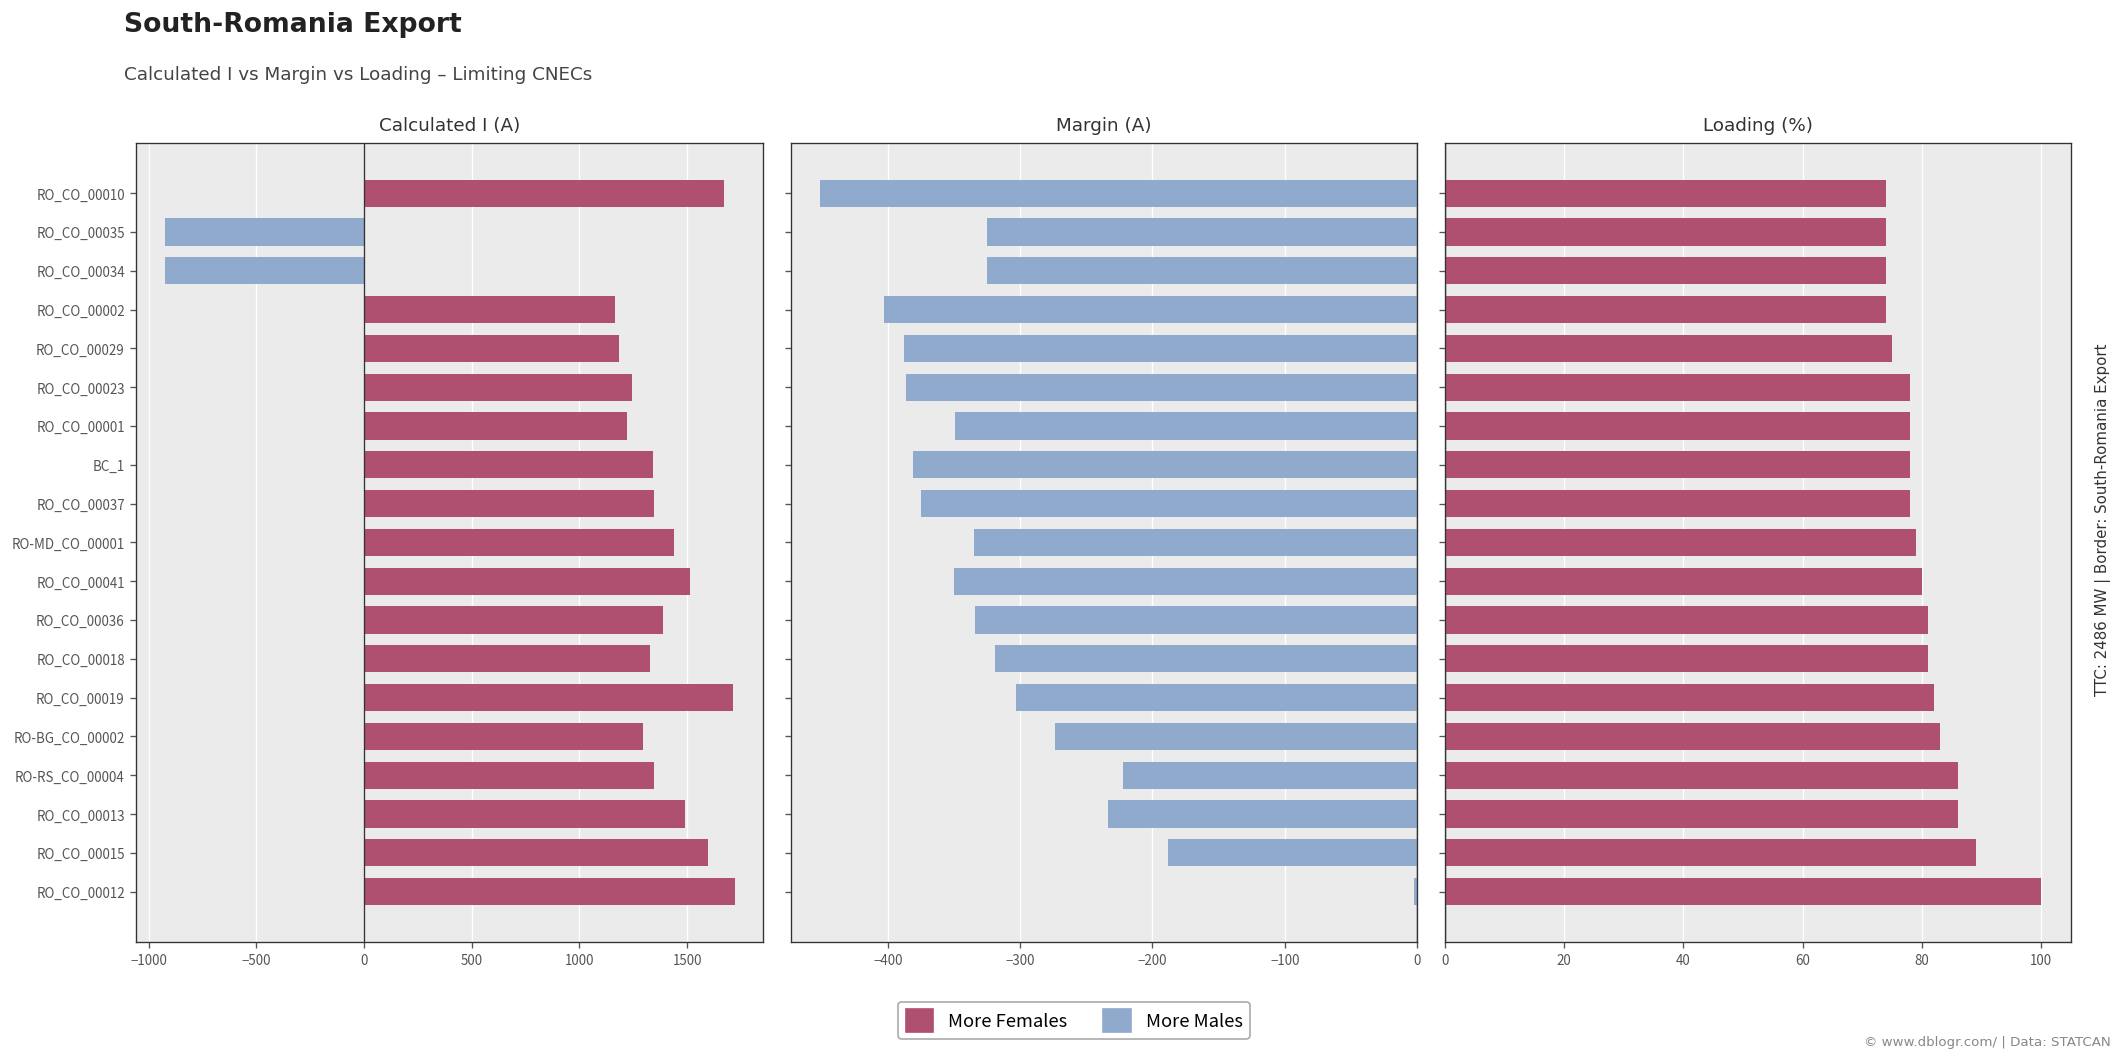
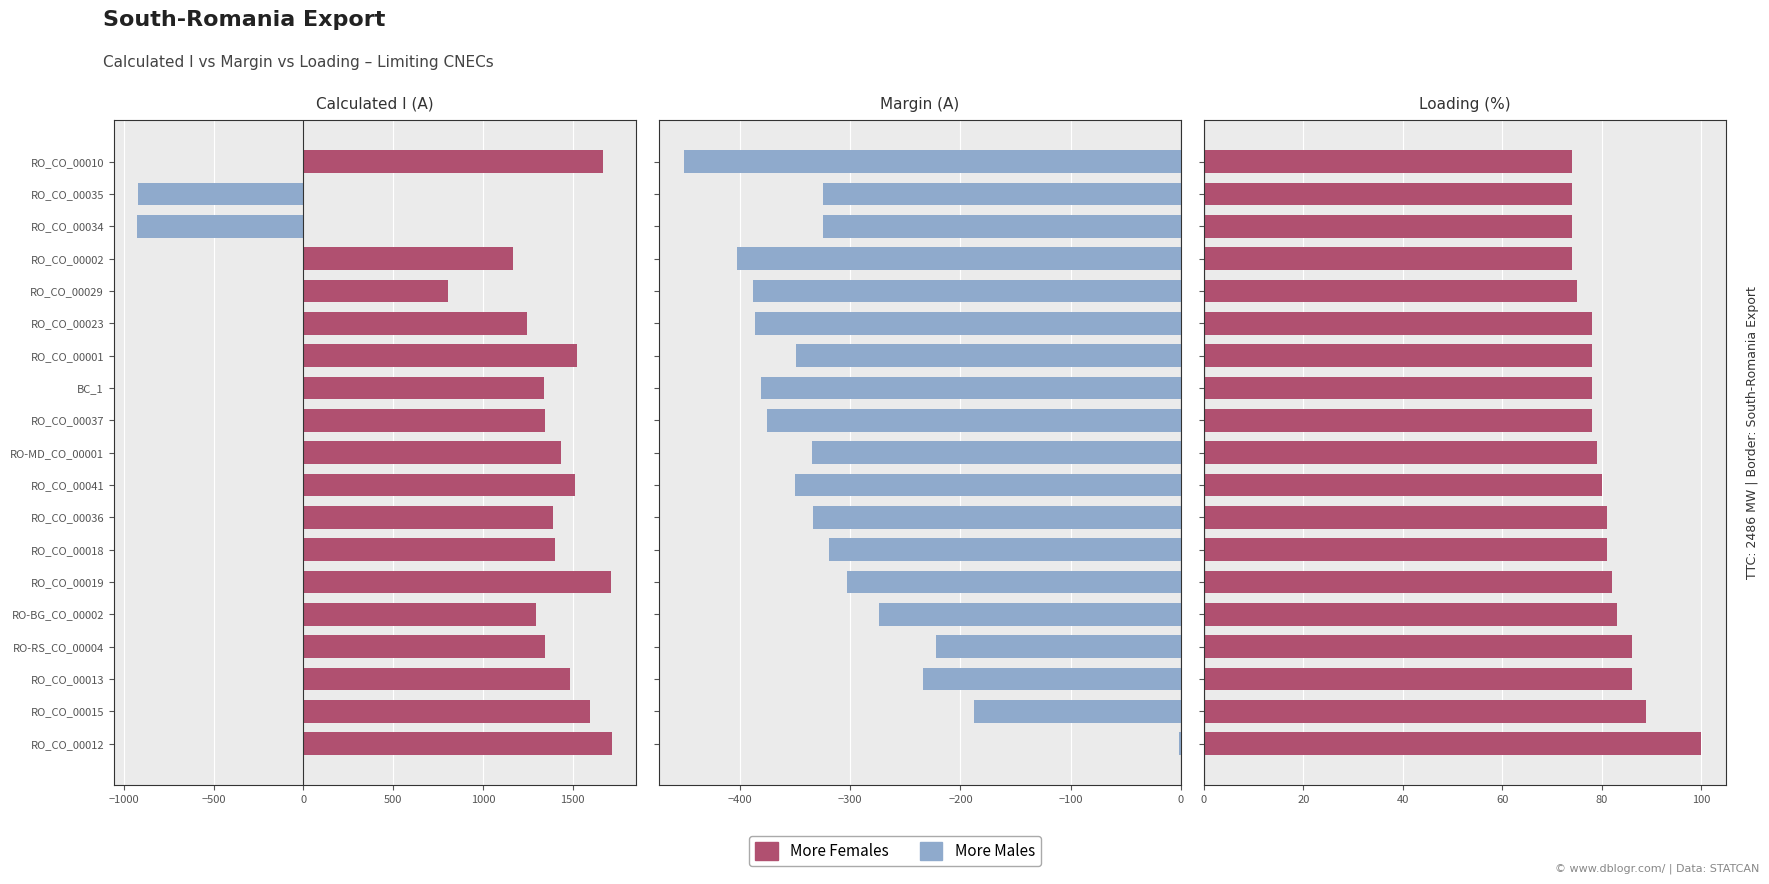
  {
    "Calculated I (A)": {
      "More Females": {
        "RO_CO_00010": 1670,
        "RO_CO_00035": 0,
        "RO_CO_00034": 0,
        "RO_CO_00002": 1170,
-       "RO_CO_00029": 1180,
+       "RO_CO_00029": 800,
        "RO_CO_00023": 1240,
-       "RO_CO_00001": 1220,
+       "RO_CO_00001": 1530,
        "BC_1": 1340,
        "RO_CO_00037": 1350,
        "RO-MD_CO_00001": 1440,
        "RO_CO_00041": 1510,
        "RO_CO_00036": 1390,
-       "RO_CO_00018": 1330,
+       "RO_CO_00018": 1400,
        "RO_CO_00019": 1710,
        "RO-BG_CO_00002": 1300,
        "RO-RS_CO_00004": 1350,
        "RO_CO_00013": 1490,
        "RO_CO_00015": 1600,
        "RO_CO_00012": 1720
      },
      "More Males": {
        "RO_CO_00010": 0,
        "RO_CO_00035": -920,
        "RO_CO_00034": -920,
        "RO_CO_00002": 0,
        "RO_CO_00029": 0,
        "RO_CO_00023": 0,
        "RO_CO_00001": 0,
        "BC_1": 0,
        "RO_CO_00037": 0,
        "RO-MD_CO_00001": 0,
        "RO_CO_00041": 0,
        "RO_CO_00036": 0,
        "RO_CO_00018": 0,
        "RO_CO_00019": 0,
        "RO-BG_CO_00002": 0,
        "RO-RS_CO_00004": 0,
        "RO_CO_00013": 0,
        "RO_CO_00015": 0,
        "RO_CO_00012": 0
      }
    }
  }
